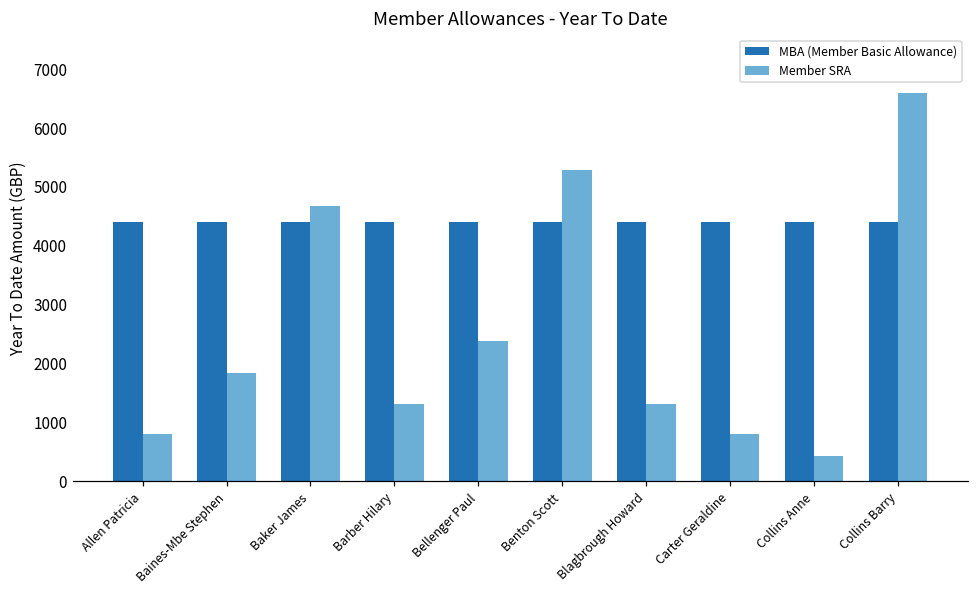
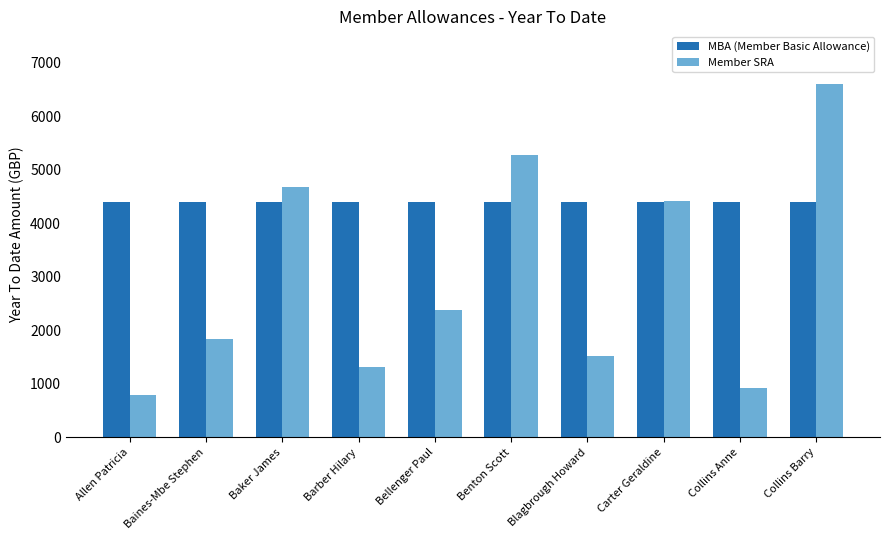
  {
    "MBA (Member Basic Allowance)": {
      "Allen Patricia": 4400,
      "Baines-Mbe Stephen": 4400,
      "Baker James": 4400,
      "Barber Hilary": 4400,
      "Bellenger Paul": 4400,
      "Benton Scott": 4400,
      "Blagbrough Howard": 4400,
      "Carter Geraldine": 4400,
      "Collins Anne": 4400,
      "Collins Barry": 4400
    },
    "Member SRA": {
      "Allen Patricia": 800,
      "Baines-Mbe Stephen": 1800,
      "Baker James": 4700,
      "Barber Hilary": 1300,
      "Bellenger Paul": 2400,
      "Benton Scott": 5300,
-     "Blagbrough Howard": 1300,
-     "Carter Geraldine": 800,
-     "Collins Anne": 400,
+     "Blagbrough Howard": 1500,
+     "Carter Geraldine": 4400,
+     "Collins Anne": 900,
      "Collins Barry": 6600
    }
  }
